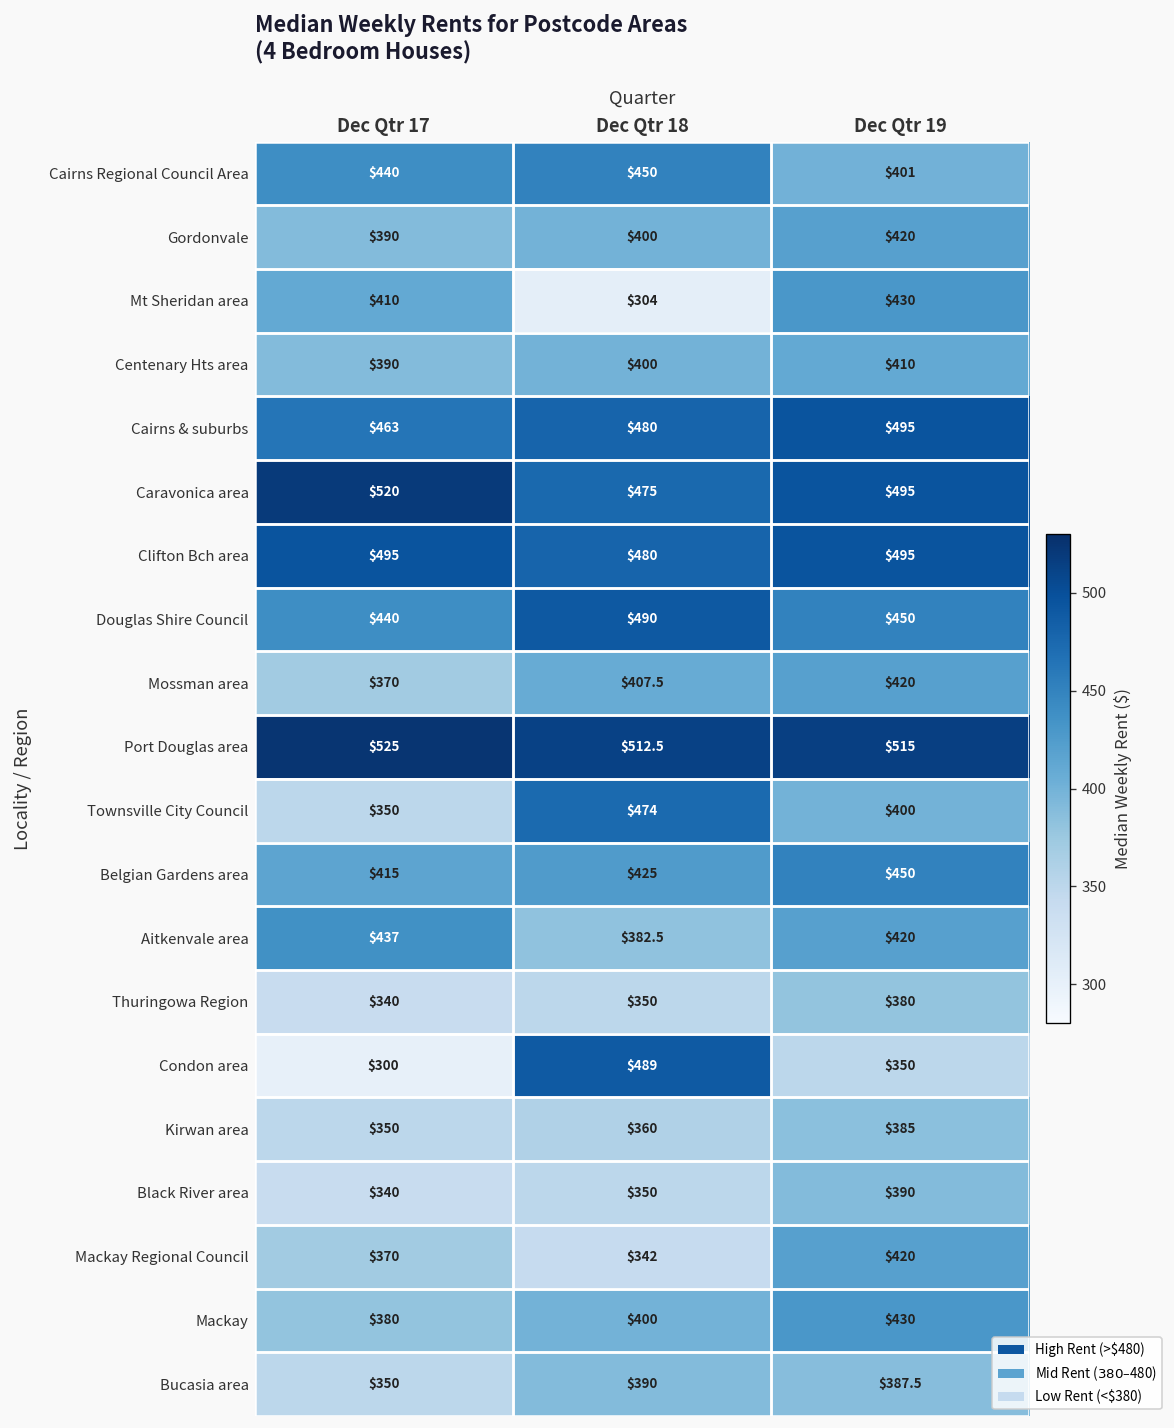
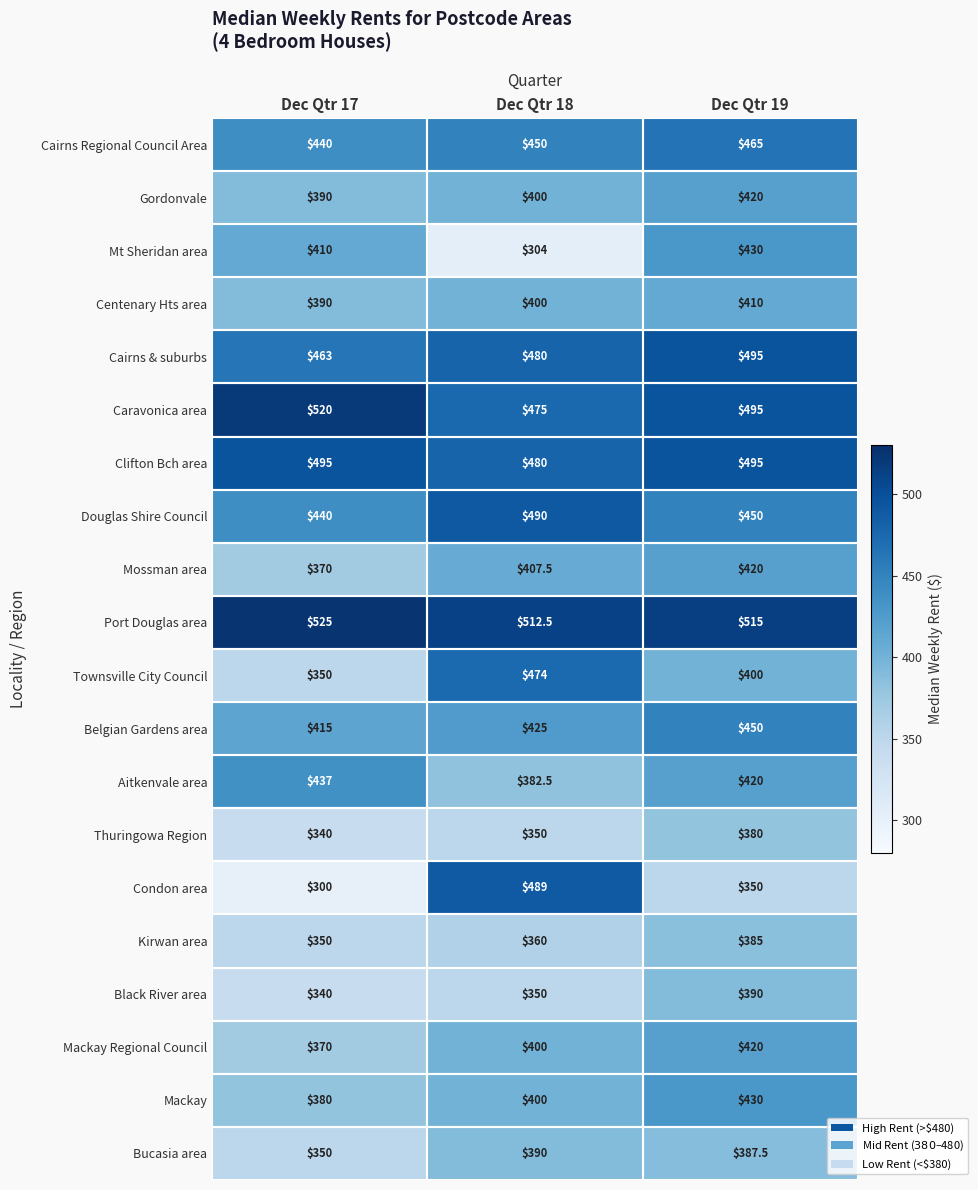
  {
    "Cairns Regional Council Area": {
      "Dec Qtr 17": "$440",
      "Dec Qtr 18": "$450",
-     "Dec Qtr 19": "$401"
+     "Dec Qtr 19": "$465"
    },
    "Gordonvale": {
      "Dec Qtr 17": "$390",
      "Dec Qtr 18": "$400",
      "Dec Qtr 19": "$420"
    },
    "Mt Sheridan area": {
      "Dec Qtr 17": "$410",
      "Dec Qtr 18": "$304",
      "Dec Qtr 19": "$430"
    },
    "Centenary Hts area": {
      "Dec Qtr 17": "$390",
      "Dec Qtr 18": "$400",
      "Dec Qtr 19": "$410"
    },
    "Cairns & suburbs": {
      "Dec Qtr 17": "$463",
      "Dec Qtr 18": "$480",
      "Dec Qtr 19": "$495"
    },
    "Caravonica area": {
      "Dec Qtr 17": "$520",
      "Dec Qtr 18": "$475",
      "Dec Qtr 19": "$495"
    },
    "Clifton Bch area": {
      "Dec Qtr 17": "$495",
      "Dec Qtr 18": "$480",
      "Dec Qtr 19": "$495"
    },
    "Douglas Shire Council": {
      "Dec Qtr 17": "$440",
      "Dec Qtr 18": "$490",
      "Dec Qtr 19": "$450"
    },
    "Mossman area": {
      "Dec Qtr 17": "$370",
      "Dec Qtr 18": "$407.5",
      "Dec Qtr 19": "$420"
    },
    "Port Douglas area": {
      "Dec Qtr 17": "$525",
      "Dec Qtr 18": "$512.5",
      "Dec Qtr 19": "$515"
    },
    "Townsville City Council": {
      "Dec Qtr 17": "$350",
      "Dec Qtr 18": "$474",
      "Dec Qtr 19": "$400"
    },
    "Belgian Gardens area": {
      "Dec Qtr 17": "$415",
      "Dec Qtr 18": "$425",
      "Dec Qtr 19": "$450"
    },
    "Aitkenvale area": {
      "Dec Qtr 17": "$437",
      "Dec Qtr 18": "$382.5",
      "Dec Qtr 19": "$420"
    },
    "Thuringowa Region": {
      "Dec Qtr 17": "$340",
      "Dec Qtr 18": "$350",
      "Dec Qtr 19": "$380"
    },
    "Condon area": {
      "Dec Qtr 17": "$300",
      "Dec Qtr 18": "$489",
      "Dec Qtr 19": "$350"
    },
    "Kirwan area": {
      "Dec Qtr 17": "$350",
      "Dec Qtr 18": "$360",
      "Dec Qtr 19": "$385"
    },
    "Black River area": {
      "Dec Qtr 17": "$340",
      "Dec Qtr 18": "$350",
      "Dec Qtr 19": "$390"
    },
    "Mackay Regional Council": {
      "Dec Qtr 17": "$370",
-     "Dec Qtr 18": "$342",
+     "Dec Qtr 18": "$400",
      "Dec Qtr 19": "$420"
    },
    "Mackay": {
      "Dec Qtr 17": "$380",
      "Dec Qtr 18": "$400",
      "Dec Qtr 19": "$430"
    },
    "Bucasia area": {
      "Dec Qtr 17": "$350",
      "Dec Qtr 18": "$390",
      "Dec Qtr 19": "$387.5"
    }
  }
